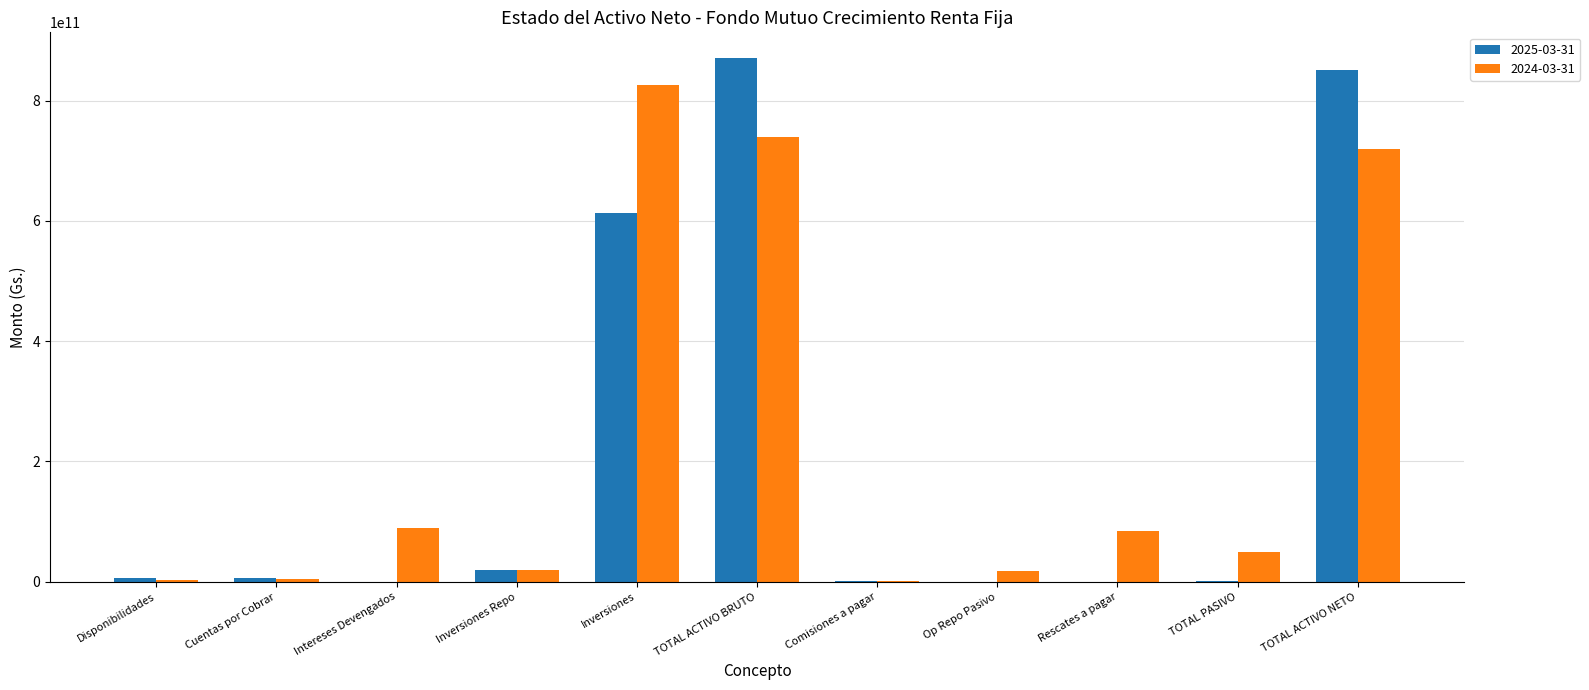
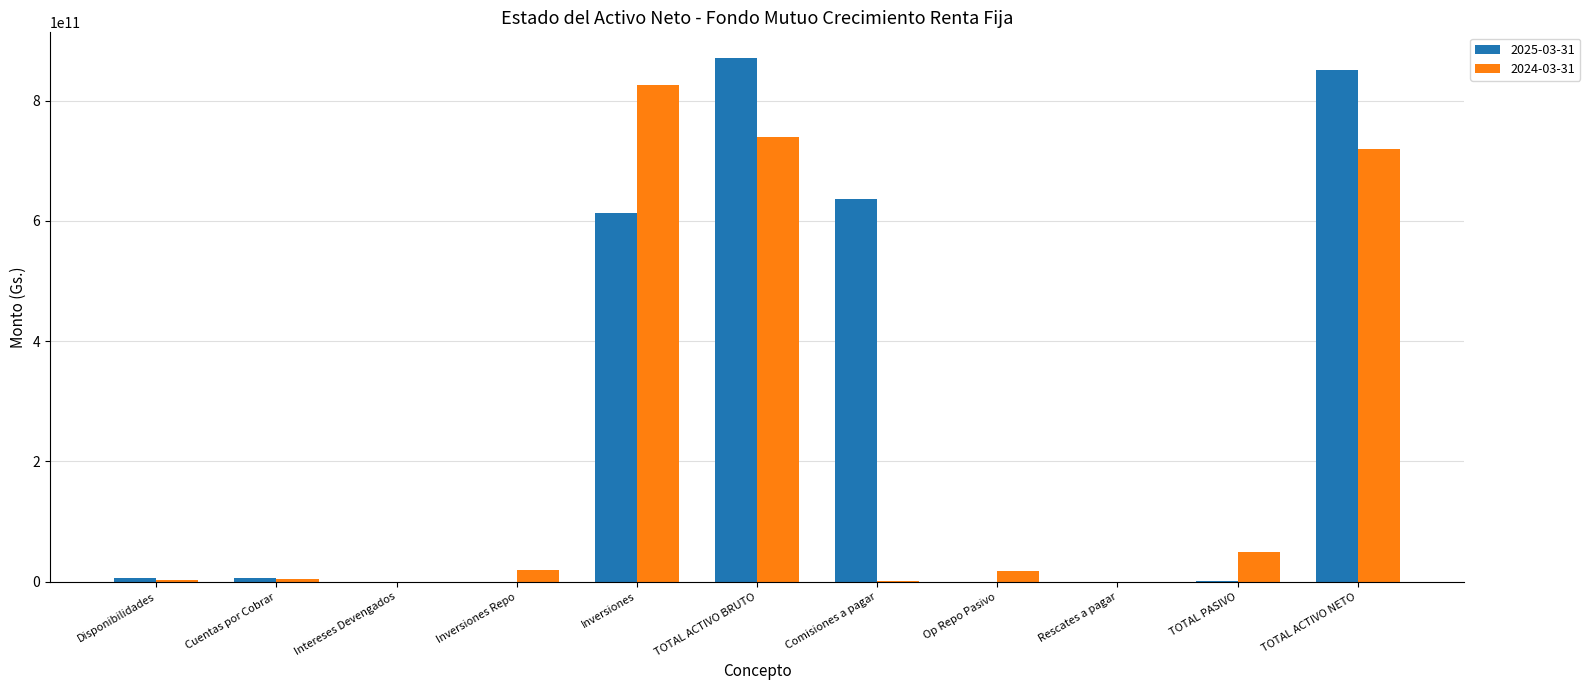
  {
    "2025-03-31": {
      "Disponibilidades": 10000000000,
      "Cuentas por Cobrar": 10000000000,
-     "Inversiones Repo": 20000000000,
+     "Inversiones Repo": 0,
      "Inversiones": 610000000000,
      "TOTAL ACTIVO BRUTO": 870000000000,
-     "Comisiones a pagar": 0,
+     "Comisiones a pagar": 640000000000,
      "Op Repo Pasivo": 0,
      "TOTAL ACTIVO NETO": 850000000000
    },
    "2024-03-31": {
      "Cuentas por Cobrar": 10000000000,
-     "Intereses Devengados": 90000000000,
+     "Intereses Devengados": 0,
      "Inversiones Repo": 20000000000,
      "Inversiones": 830000000000,
      "TOTAL ACTIVO BRUTO": 740000000000,
      "Op Repo Pasivo": 20000000000,
-     "Rescates a pagar": 80000000000,
+     "Rescates a pagar": 0,
      "TOTAL PASIVO": 50000000000,
      "TOTAL ACTIVO NETO": 720000000000
    }
  }
